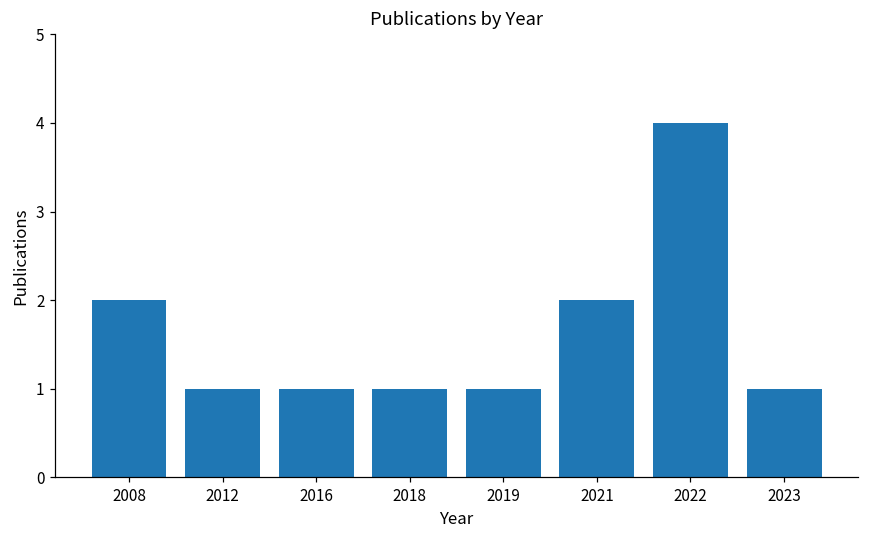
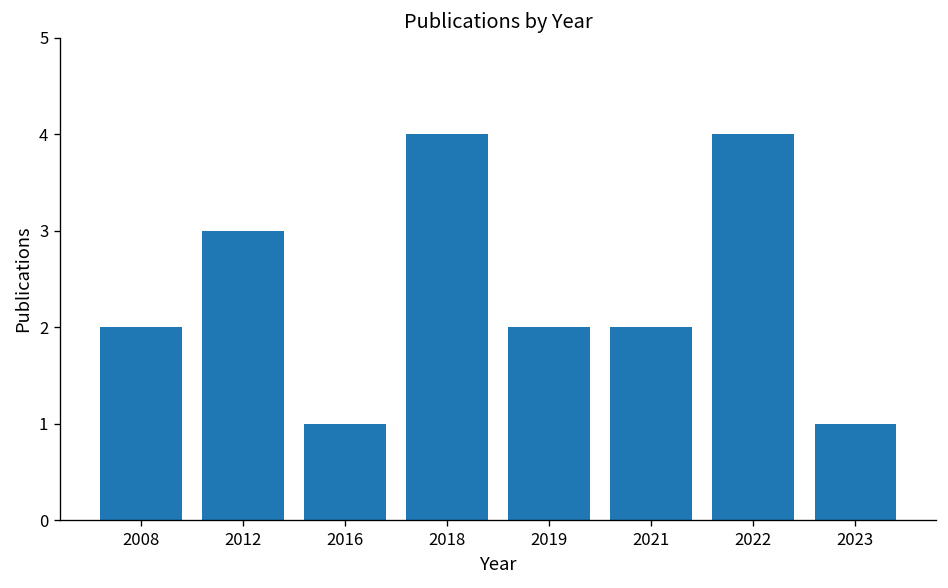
  {
    "2008": 2,
-   "2012": 1,
+   "2012": 3,
    "2016": 1,
-   "2018": 1,
-   "2019": 1,
+   "2018": 4,
+   "2019": 2,
    "2021": 2,
    "2022": 4,
    "2023": 1
  }
